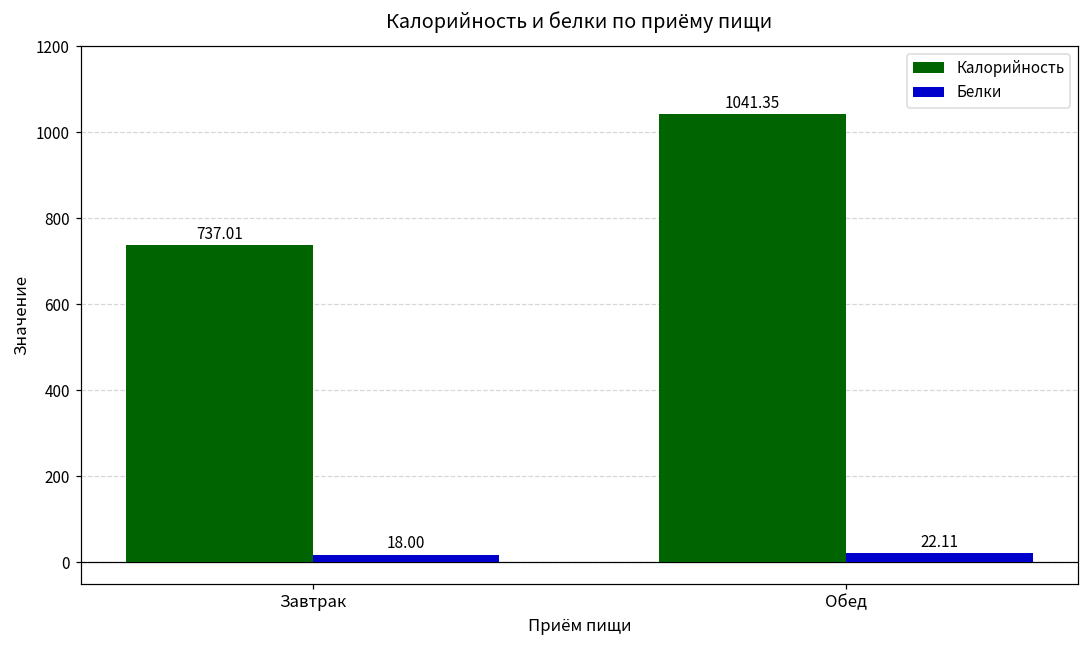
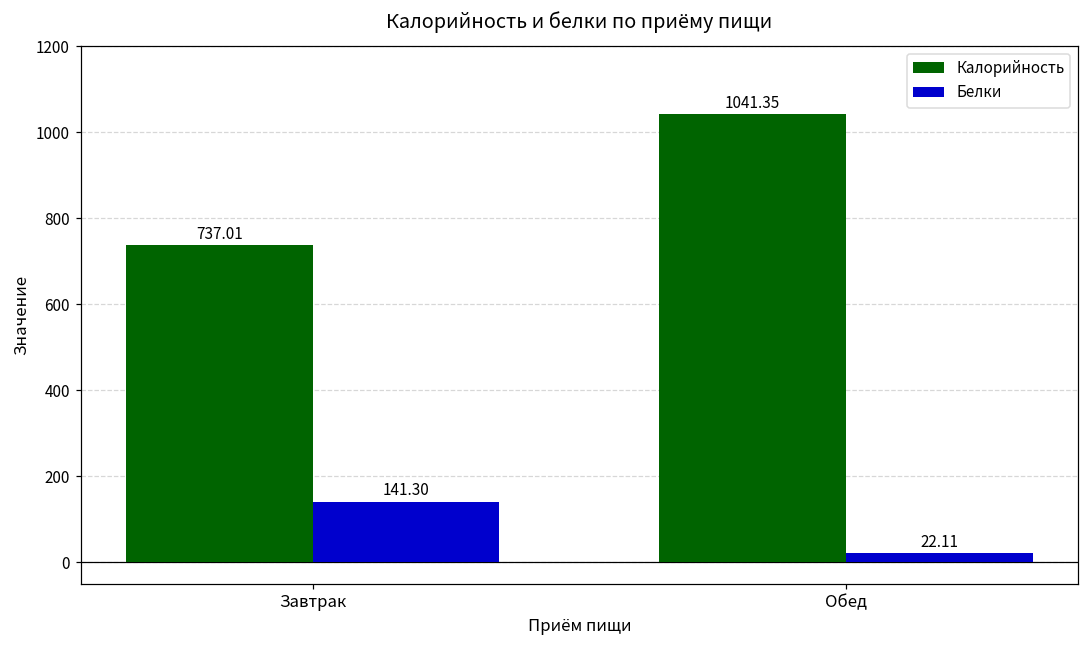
  {
    "Калорийность": {
      "Завтрак": 737.01,
      "Обед": 1041.35
    },
    "Белки": {
-     "Завтрак": 18.00,
+     "Завтрак": 141.30,
      "Обед": 22.11
    }
  }
